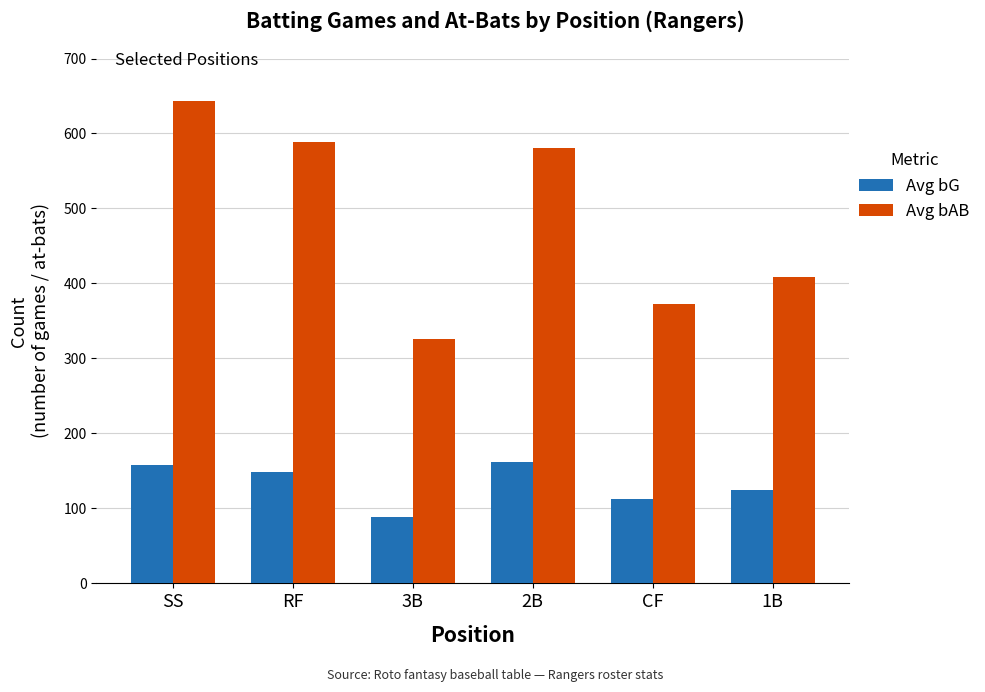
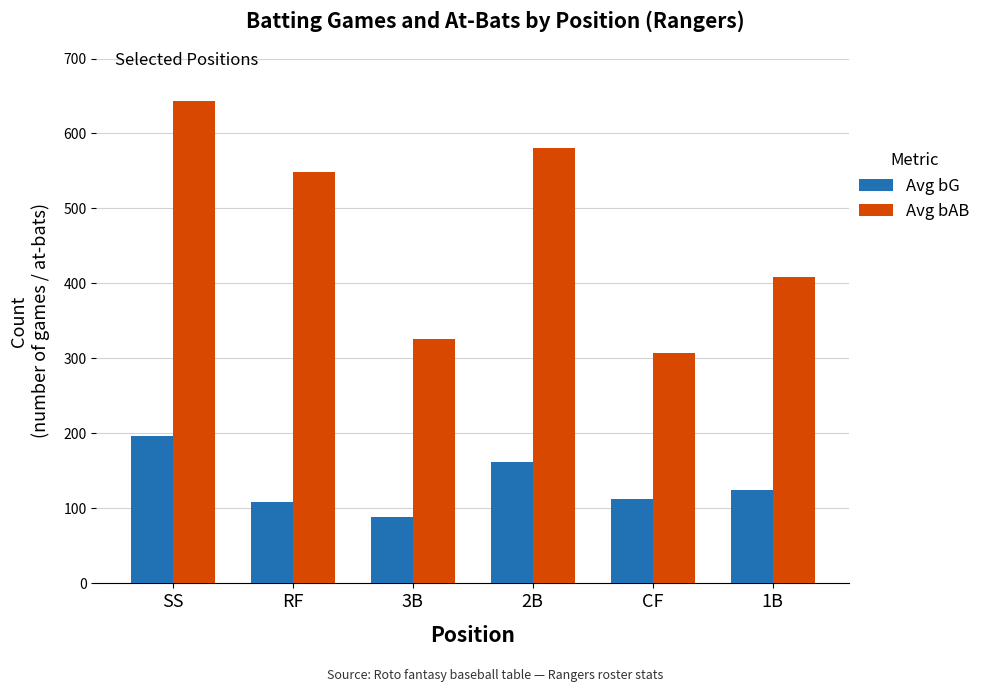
  {
    "Avg bG": {
-     "SS": 160,
-     "RF": 150,
+     "SS": 200,
+     "RF": 110,
      "3B": 90,
      "2B": 160,
      "CF": 110,
      "1B": 120
    },
    "Avg bAB": {
      "SS": 640,
-     "RF": 590,
+     "RF": 550,
      "3B": 330,
      "2B": 580,
-     "CF": 370,
+     "CF": 310,
      "1B": 410
    }
  }
